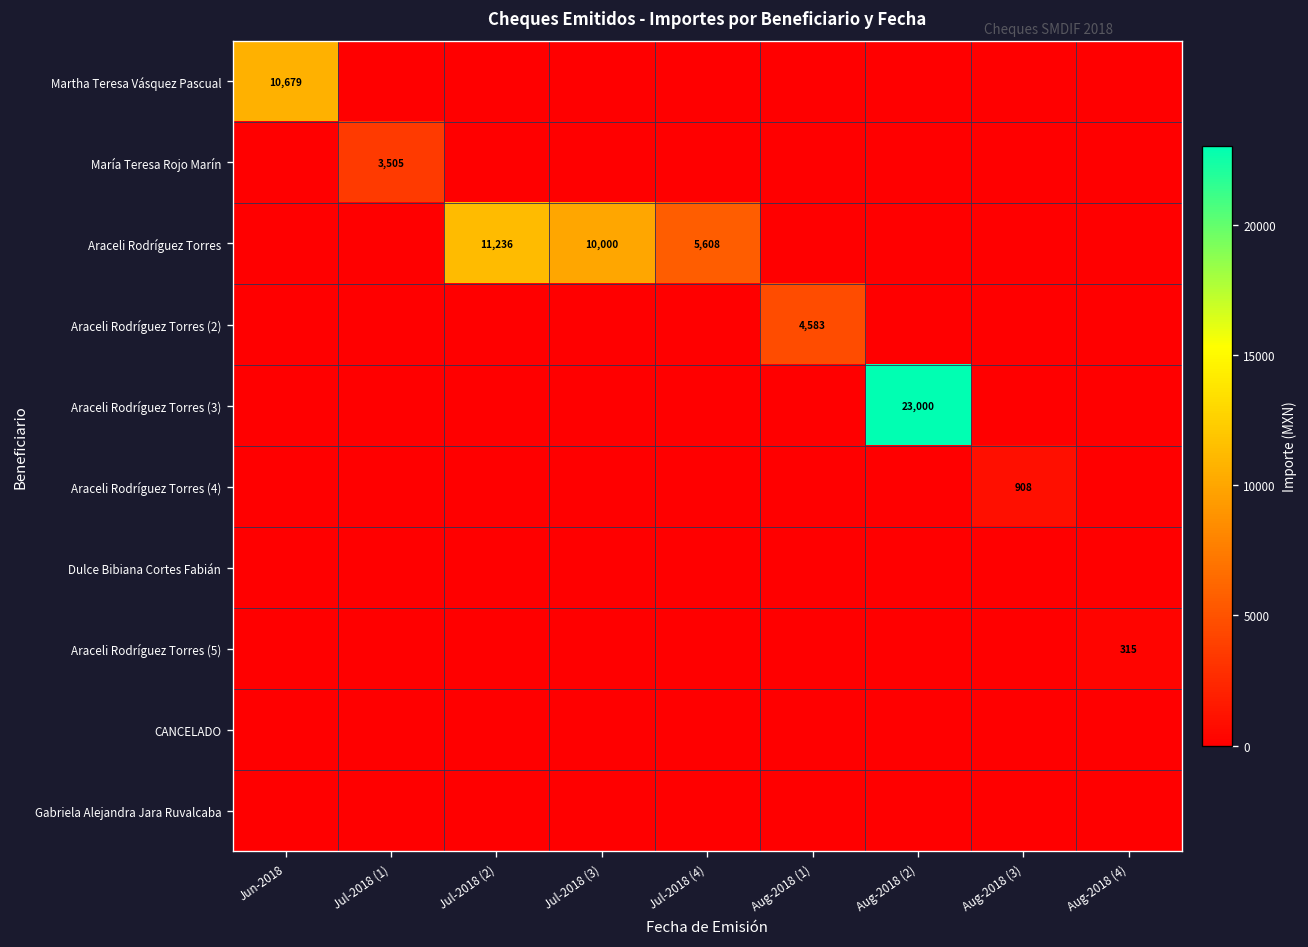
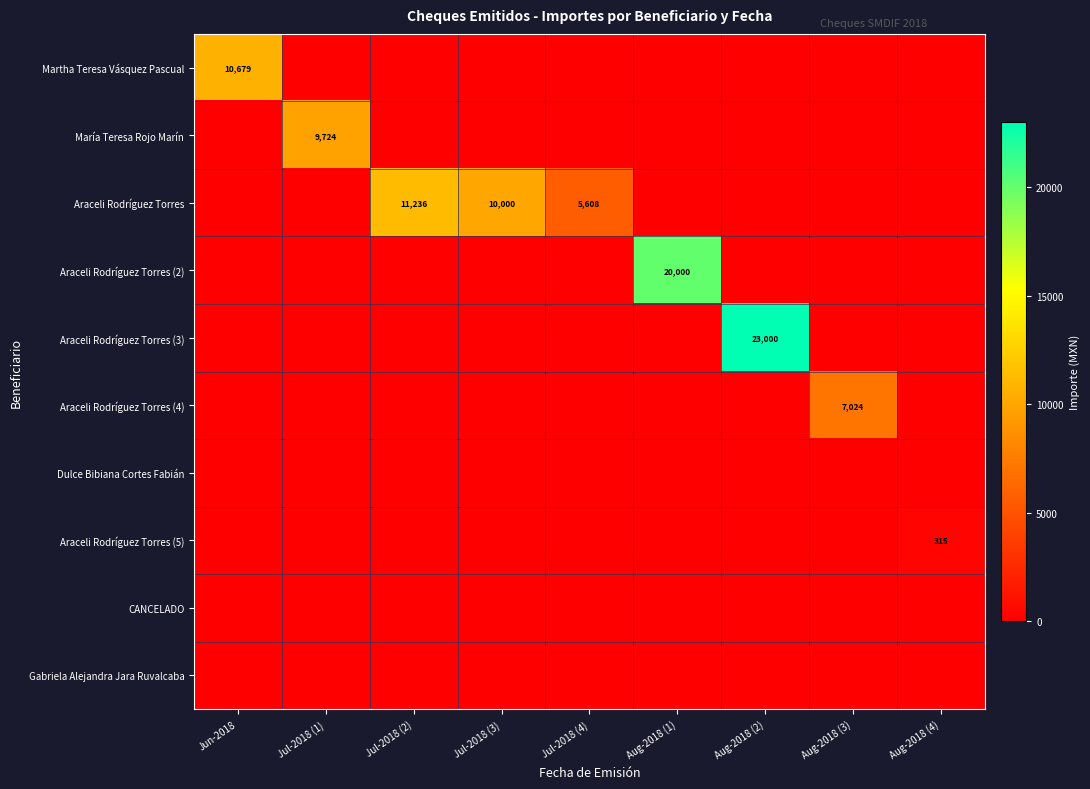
  {
    "Martha Teresa Vásquez Pascual": {
      "Jun-2018": "10,679"
    },
    "María Teresa Rojo Marín": {
-     "Jul-2018 (1)": "3,505"
+     "Jul-2018 (1)": "9,724"
    },
    "Araceli Rodríguez Torres": {
      "Jul-2018 (2)": "11,236",
      "Jul-2018 (3)": "10,000",
      "Jul-2018 (4)": "5,608"
    },
    "Araceli Rodríguez Torres (2)": {
-     "Aug-2018 (1)": "4,583"
+     "Aug-2018 (1)": "20,000"
    },
    "Araceli Rodríguez Torres (3)": {
      "Aug-2018 (2)": "23,000"
    },
    "Araceli Rodríguez Torres (4)": {
-     "Aug-2018 (3)": "908"
+     "Aug-2018 (3)": "7,024"
    },
    "Araceli Rodríguez Torres (5)": {
      "Aug-2018 (4)": "315"
    }
  }
